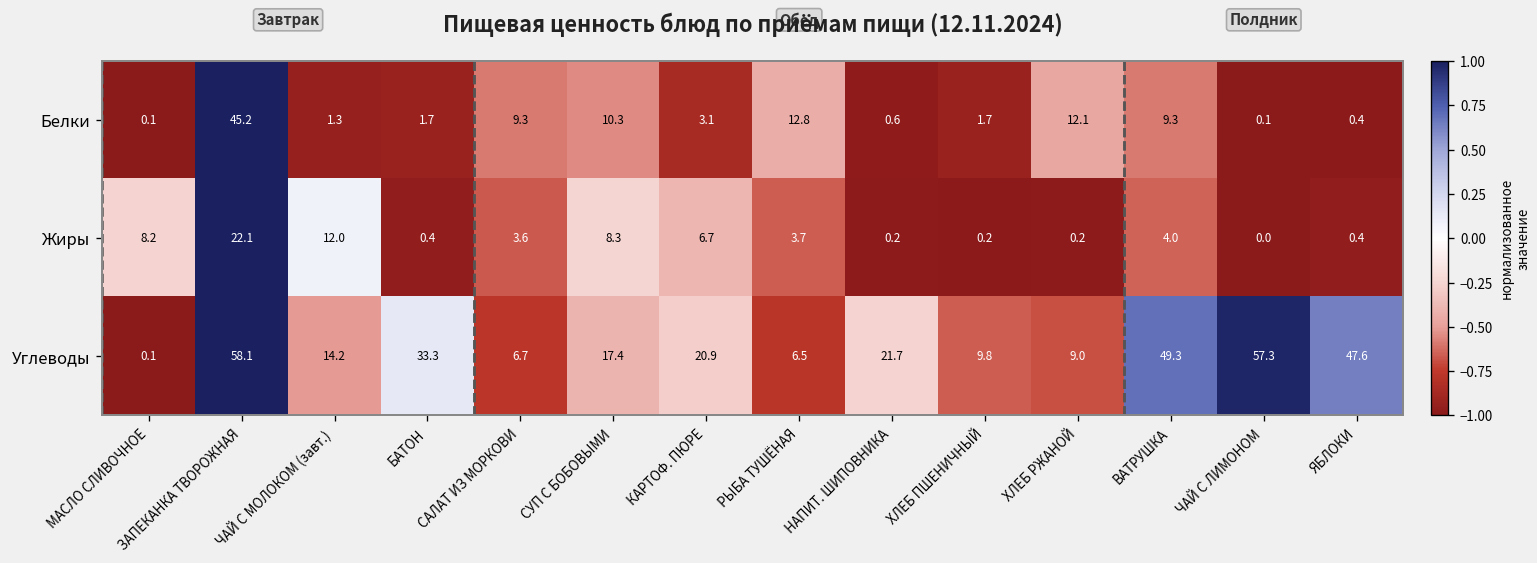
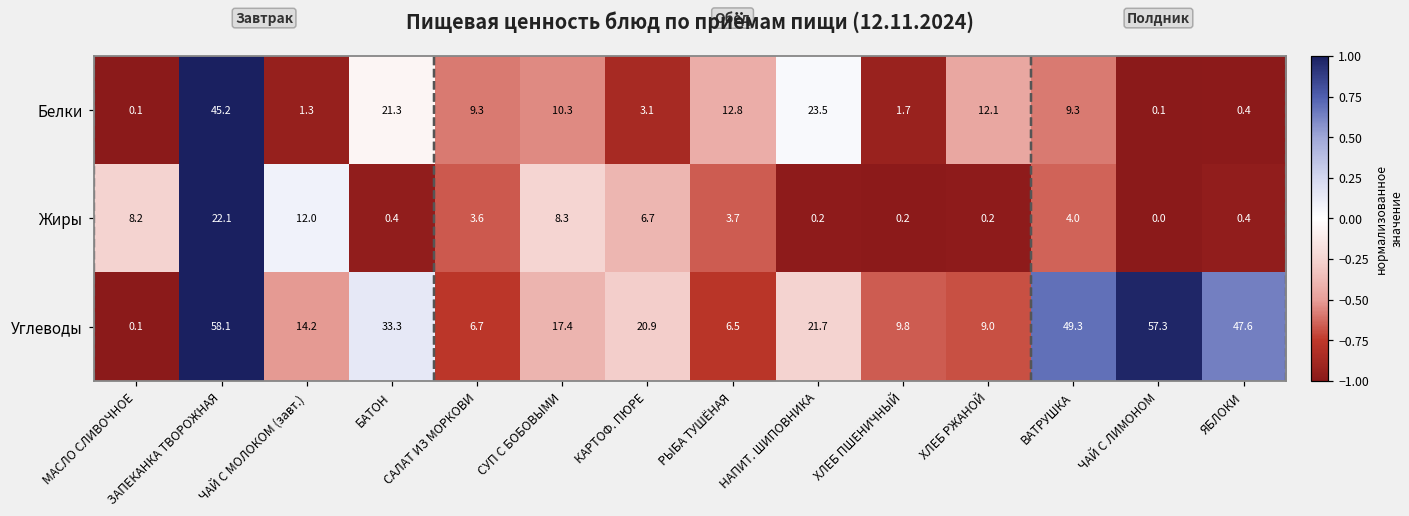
  {
    "Белки": {
      "МАСЛО СЛИВОЧНОЕ": 0.1,
      "ЗАПЕКАНКА ТВОРОЖНАЯ": 45.2,
      "ЧАЙ С МОЛОКОМ (завт.)": 1.3,
-     "БАТОН": 1.7,
+     "БАТОН": 21.3,
      "САЛАТ ИЗ МОРКОВИ": 9.3,
      "СУП С БОБОВЫМИ": 10.3,
      "КАРТОФ. ПЮРЕ": 3.1,
      "РЫБА ТУШЁНАЯ": 12.8,
-     "НАПИТ. ШИПОВНИКА": 0.6,
+     "НАПИТ. ШИПОВНИКА": 23.5,
      "ХЛЕБ ПШЕНИЧНЫЙ": 1.7,
      "ХЛЕБ РЖАНОЙ": 12.1,
      "ВАТРУШКА": 9.3,
      "ЧАЙ С ЛИМОНОМ": 0.1,
      "ЯБЛОКИ": 0.4
    },
    "Жиры": {
      "МАСЛО СЛИВОЧНОЕ": 8.2,
      "ЗАПЕКАНКА ТВОРОЖНАЯ": 22.1,
      "ЧАЙ С МОЛОКОМ (завт.)": 12.0,
      "БАТОН": 0.4,
      "САЛАТ ИЗ МОРКОВИ": 3.6,
      "СУП С БОБОВЫМИ": 8.3,
      "КАРТОФ. ПЮРЕ": 6.7,
      "РЫБА ТУШЁНАЯ": 3.7,
      "НАПИТ. ШИПОВНИКА": 0.2,
      "ХЛЕБ ПШЕНИЧНЫЙ": 0.2,
      "ХЛЕБ РЖАНОЙ": 0.2,
      "ВАТРУШКА": 4.0,
      "ЧАЙ С ЛИМОНОМ": 0.0,
      "ЯБЛОКИ": 0.4
    },
    "Углеводы": {
      "МАСЛО СЛИВОЧНОЕ": 0.1,
      "ЗАПЕКАНКА ТВОРОЖНАЯ": 58.1,
      "ЧАЙ С МОЛОКОМ (завт.)": 14.2,
      "БАТОН": 33.3,
      "САЛАТ ИЗ МОРКОВИ": 6.7,
      "СУП С БОБОВЫМИ": 17.4,
      "КАРТОФ. ПЮРЕ": 20.9,
      "РЫБА ТУШЁНАЯ": 6.5,
      "НАПИТ. ШИПОВНИКА": 21.7,
      "ХЛЕБ ПШЕНИЧНЫЙ": 9.8,
      "ХЛЕБ РЖАНОЙ": 9.0,
      "ВАТРУШКА": 49.3,
      "ЧАЙ С ЛИМОНОМ": 57.3,
      "ЯБЛОКИ": 47.6
    }
  }
